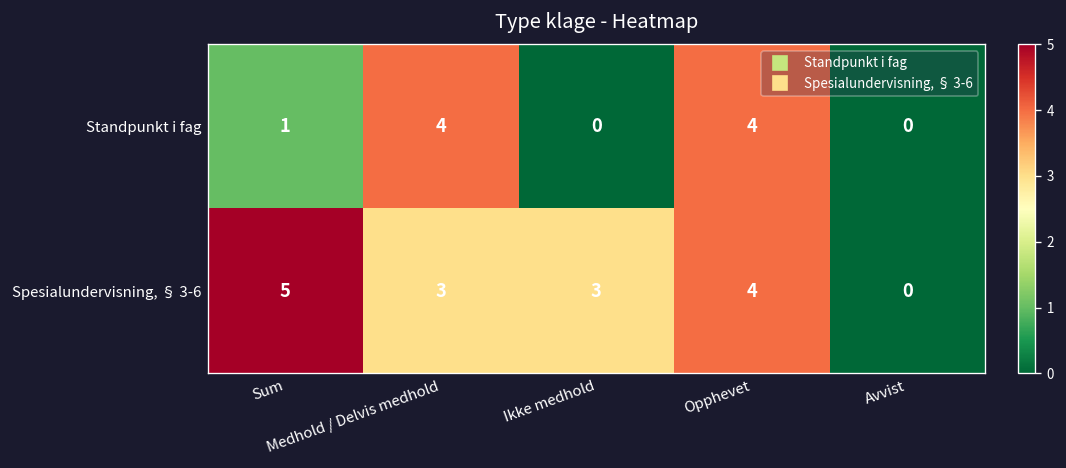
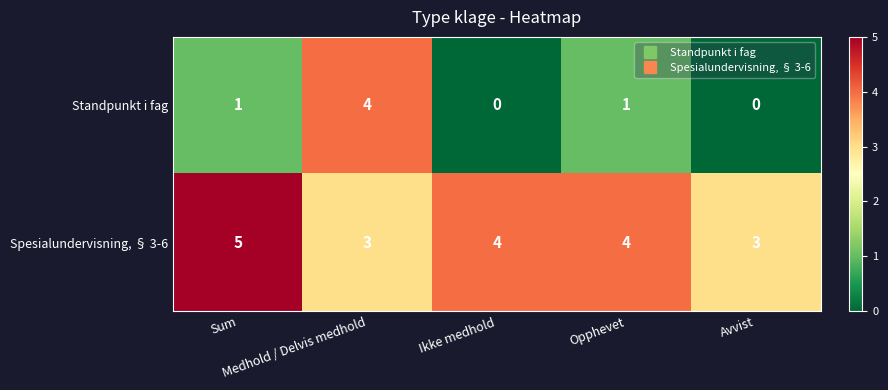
  {
    "Standpunkt i fag": {
      "Sum": 1,
      "Medhold / Delvis medhold": 4,
      "Ikke medhold": 0,
-     "Opphevet": 4,
+     "Opphevet": 1,
      "Avvist": 0
    },
    "Spesialundervisning, § 3-6": {
      "Sum": 5,
      "Medhold / Delvis medhold": 3,
-     "Ikke medhold": 3,
+     "Ikke medhold": 4,
      "Opphevet": 4,
-     "Avvist": 0
+     "Avvist": 3
    }
  }
